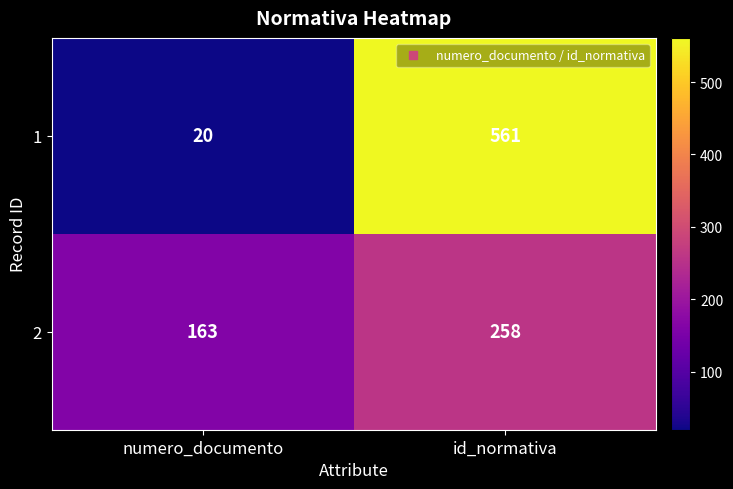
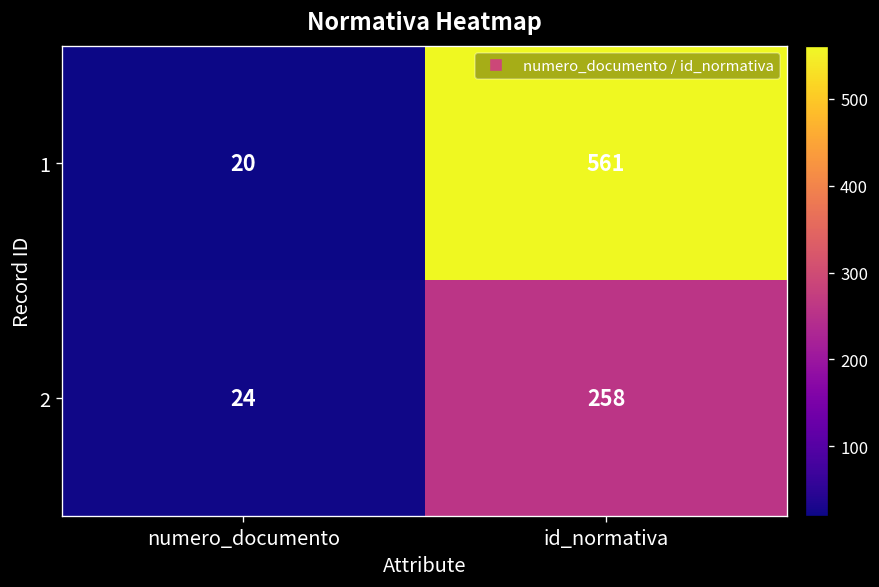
  {
    "1": {
      "numero_documento": 20,
      "id_normativa": 561
    },
    "2": {
-     "numero_documento": 163,
+     "numero_documento": 24,
      "id_normativa": 258
    }
  }
